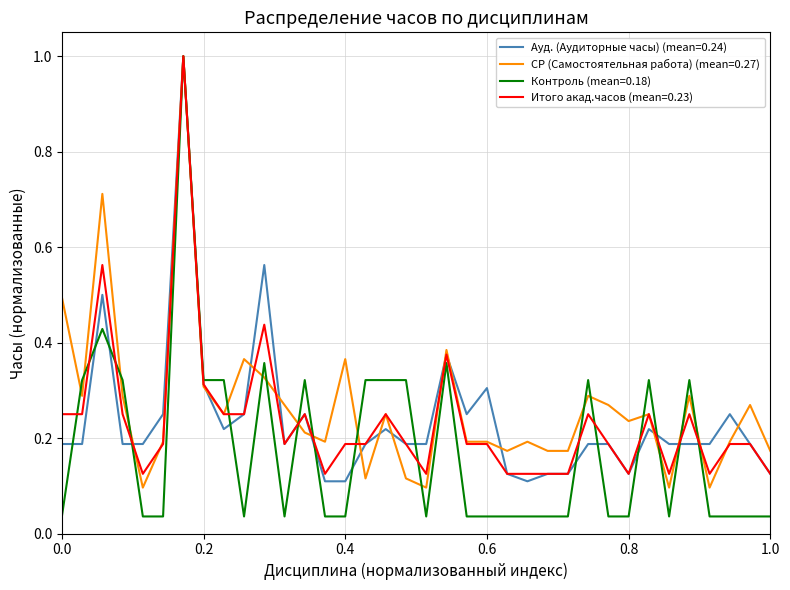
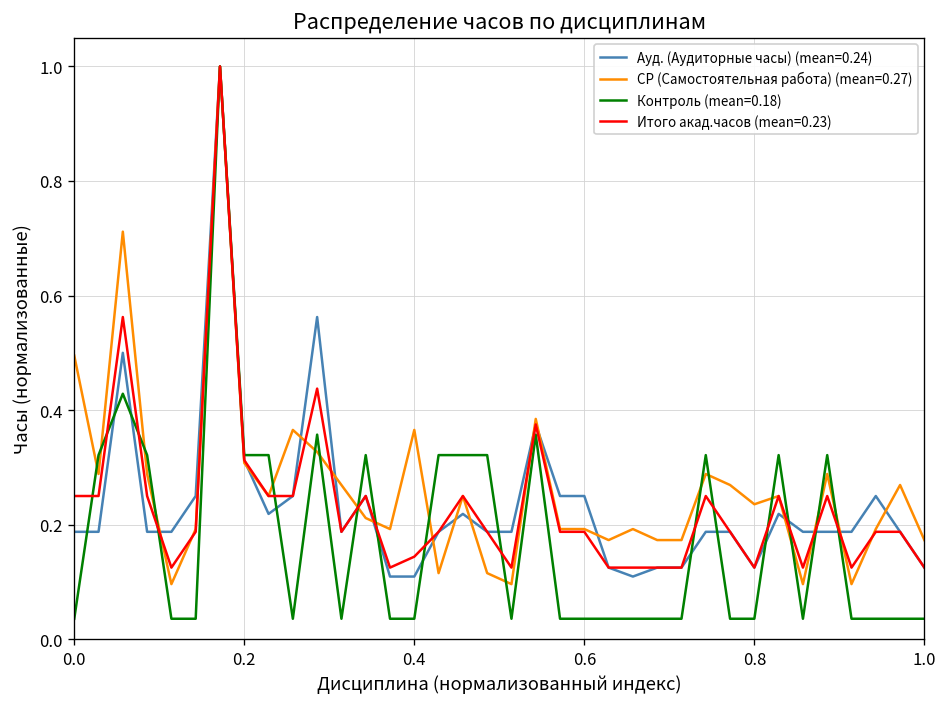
  {
    "Ауд. (Аудиторные часы) (mean=0.24)": {
      "0.0": 0.19,
      "0.4": 0.11,
-     "0.6": 0.30
+     "0.6": 0.25
    },
    "СР (Самостоятельная работа) (mean=0.27)": {
      "0.0": 0.50,
      "0.4": 0.37,
      "0.8": 0.24,
      "1.0": 0.17
    },
    "Контроль (mean=0.18)": {
      "0.0": 0.04,
      "0.2": 0.32,
      "0.4": 0.04,
      "0.6": 0.04,
      "0.8": 0.04,
      "1.0": 0.04
    },
    "Итого акад.часов (mean=0.23)": {
      "0.0": 0.25,
-     "0.4": 0.19
+     "0.4": 0.14
    }
  }
